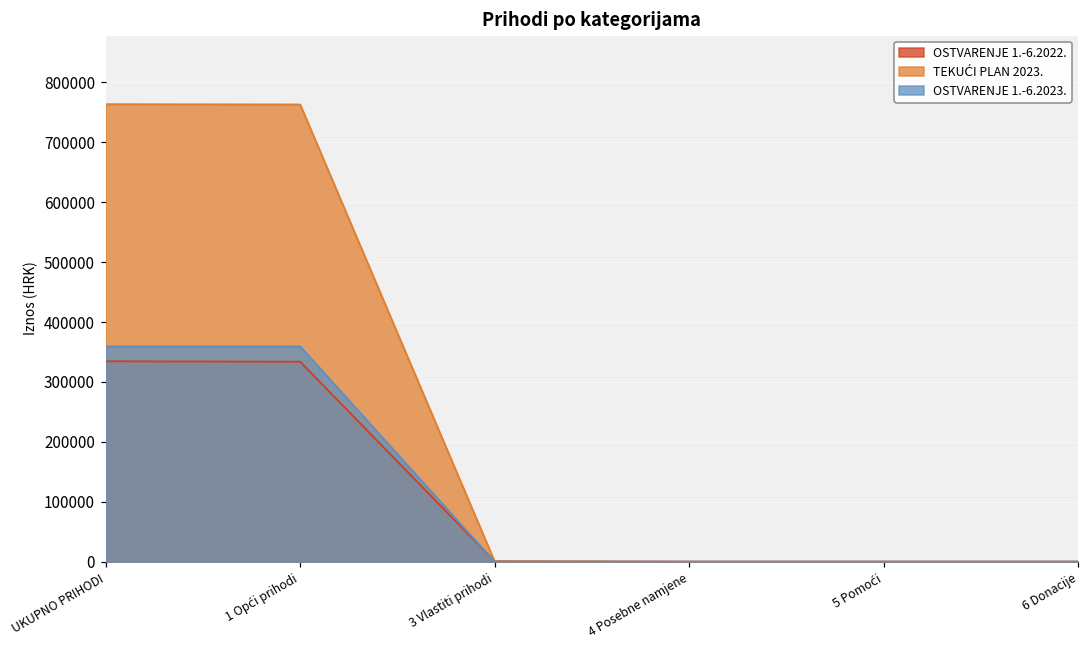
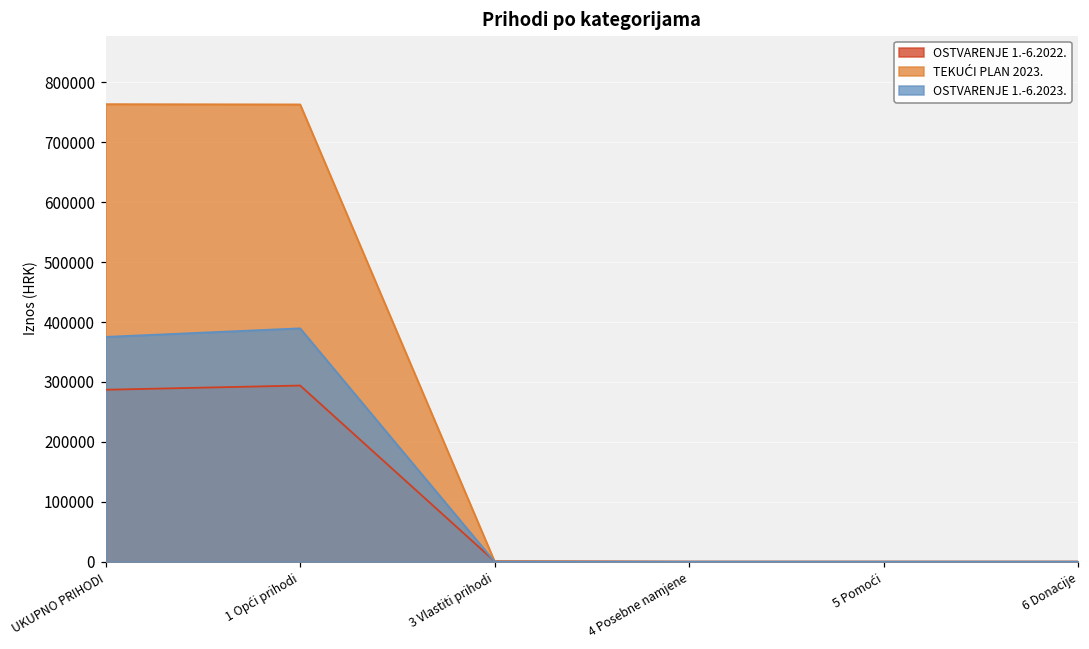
  {
    "OSTVARENJE 1.-6.2022.": {
-     "UKUPNO PRIHODI": 330000,
-     "1 Opći prihodi": 330000
+     "UKUPNO PRIHODI": 290000,
+     "1 Opći prihodi": 290000
    },
    "TEKUĆI PLAN 2023.": {
      "UKUPNO PRIHODI": 760000,
      "1 Opći prihodi": 760000
    },
    "OSTVARENJE 1.-6.2023.": {
-     "UKUPNO PRIHODI": 360000,
-     "1 Opći prihodi": 360000
+     "UKUPNO PRIHODI": 380000,
+     "1 Opći prihodi": 390000
    }
  }
